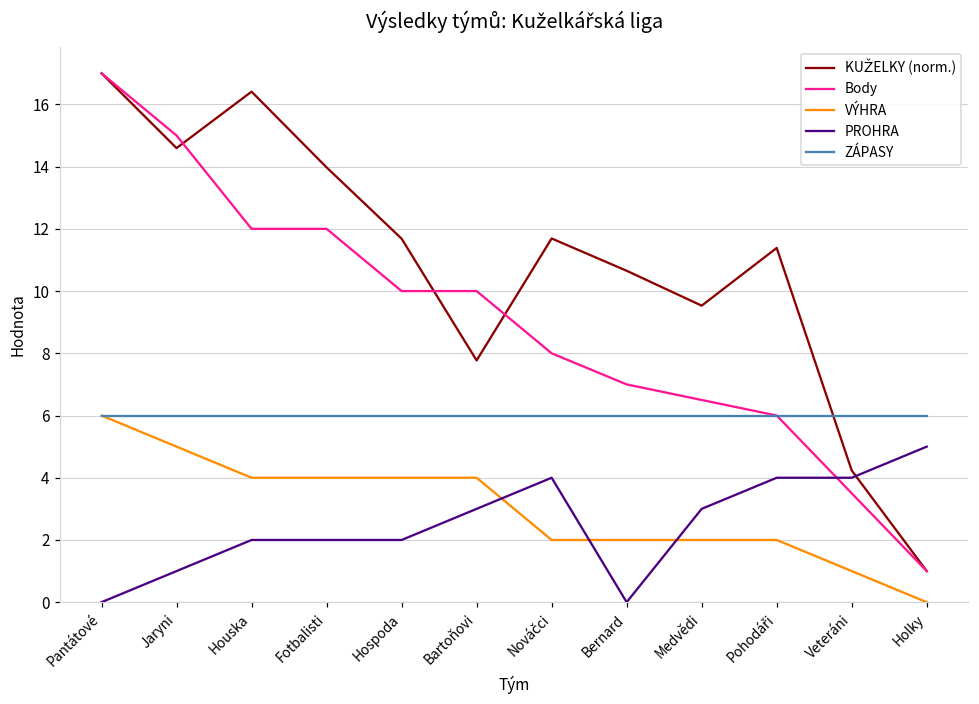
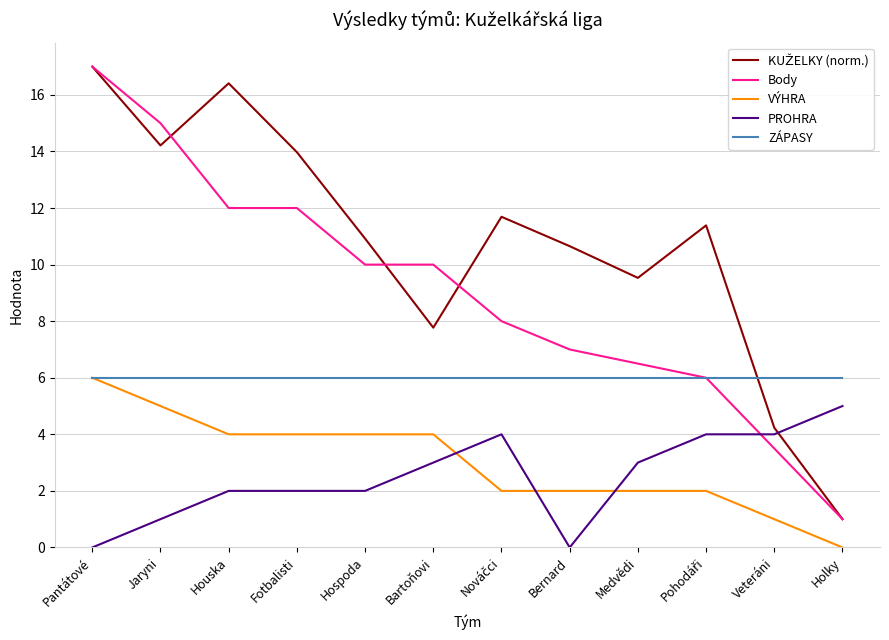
  {
    "KUŽELKY (norm.)": {
-     "Jaryni": 14.6,
+     "Jaryni": 14.2,
      "Houska": 16.4,
      "Fotbalisti": 14.0,
-     "Hospoda": 11.7,
+     "Hospoda": 10.9,
      "Bartoňovi": 7.8,
      "Nováčci": 11.7,
      "Bernard": 10.7,
      "Medvědi": 9.5,
      "Pohodáři": 11.4,
      "Veteráni": 4.2
    },
    "Body": {
      "Jaryni": 15.0,
      "Houska": 12.0,
      "Fotbalisti": 12.0,
      "Hospoda": 10.0,
      "Bartoňovi": 10.0,
      "Nováčci": 8.0,
      "Bernard": 7.0,
      "Medvědi": 6.5,
      "Veteráni": 3.5
    },
    "VÝHRA": {
      "Jaryni": 5.0,
      "Houska": 4.0,
      "Fotbalisti": 4.0,
      "Hospoda": 4.0,
      "Bartoňovi": 4.0,
      "Nováčci": 2.0,
      "Bernard": 2.0,
      "Medvědi": 2.0,
      "Pohodáři": 2.0,
      "Veteráni": 1.0,
      "Holky": 0.0
    },
    "PROHRA": {
      "Pantátové": 0.0,
      "Jaryni": 1.0,
      "Houska": 2.0,
      "Fotbalisti": 2.0,
      "Hospoda": 2.0,
      "Bartoňovi": 3.0,
      "Nováčci": 4.0,
      "Bernard": 0.0,
      "Medvědi": 3.0,
      "Pohodáři": 4.0,
      "Veteráni": 4.0,
      "Holky": 5.0
    },
    "ZÁPASY": {
      "Jaryni": 6.0,
      "Houska": 6.0,
      "Fotbalisti": 6.0,
      "Hospoda": 6.0,
      "Bartoňovi": 6.0,
      "Nováčci": 6.0,
      "Bernard": 6.0,
      "Medvědi": 6.0,
      "Veteráni": 6.0,
      "Holky": 6.0
    }
  }
